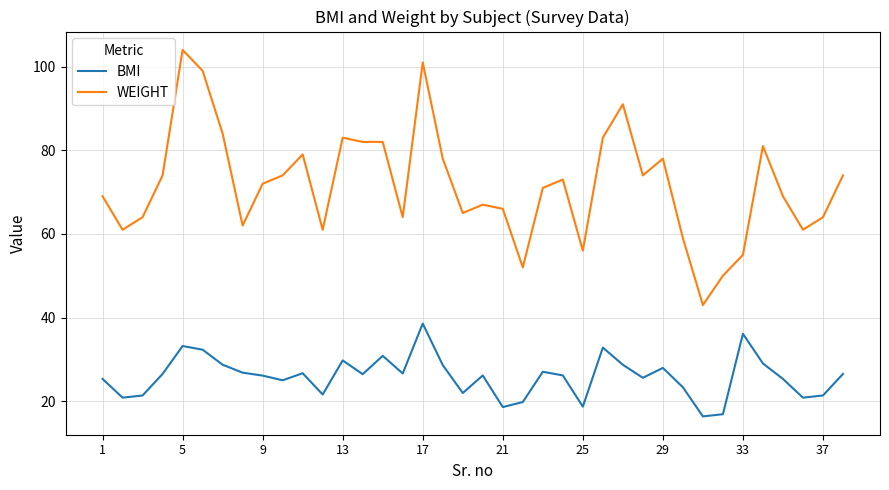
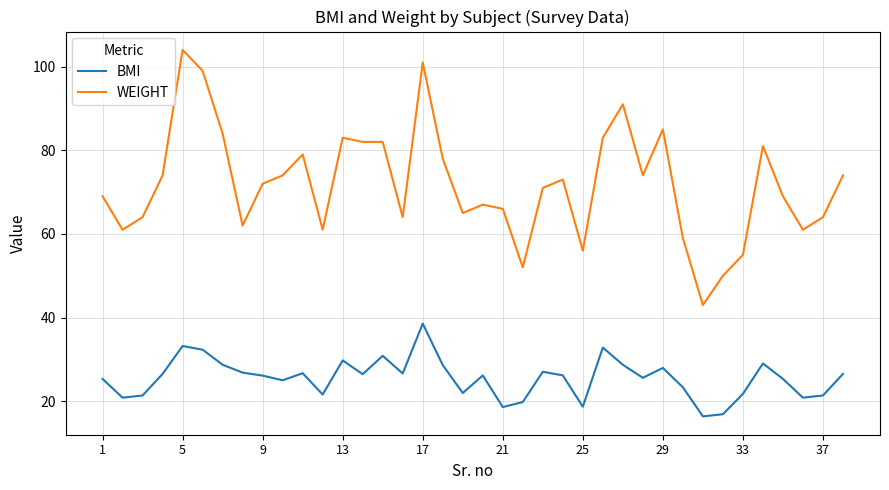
  {
    "BMI": {
      "1": 25,
      "5": 33,
      "9": 26,
      "13": 30,
      "17": 39,
      "21": 19,
      "25": 19,
      "29": 28,
-     "33": 36,
+     "33": 22,
      "37": 21
    },
    "WEIGHT": {
      "1": 69,
      "5": 104,
      "9": 72,
      "13": 83,
      "17": 101,
      "21": 66,
      "25": 56,
-     "29": 78,
+     "29": 85,
      "33": 55,
      "37": 64
    }
  }
